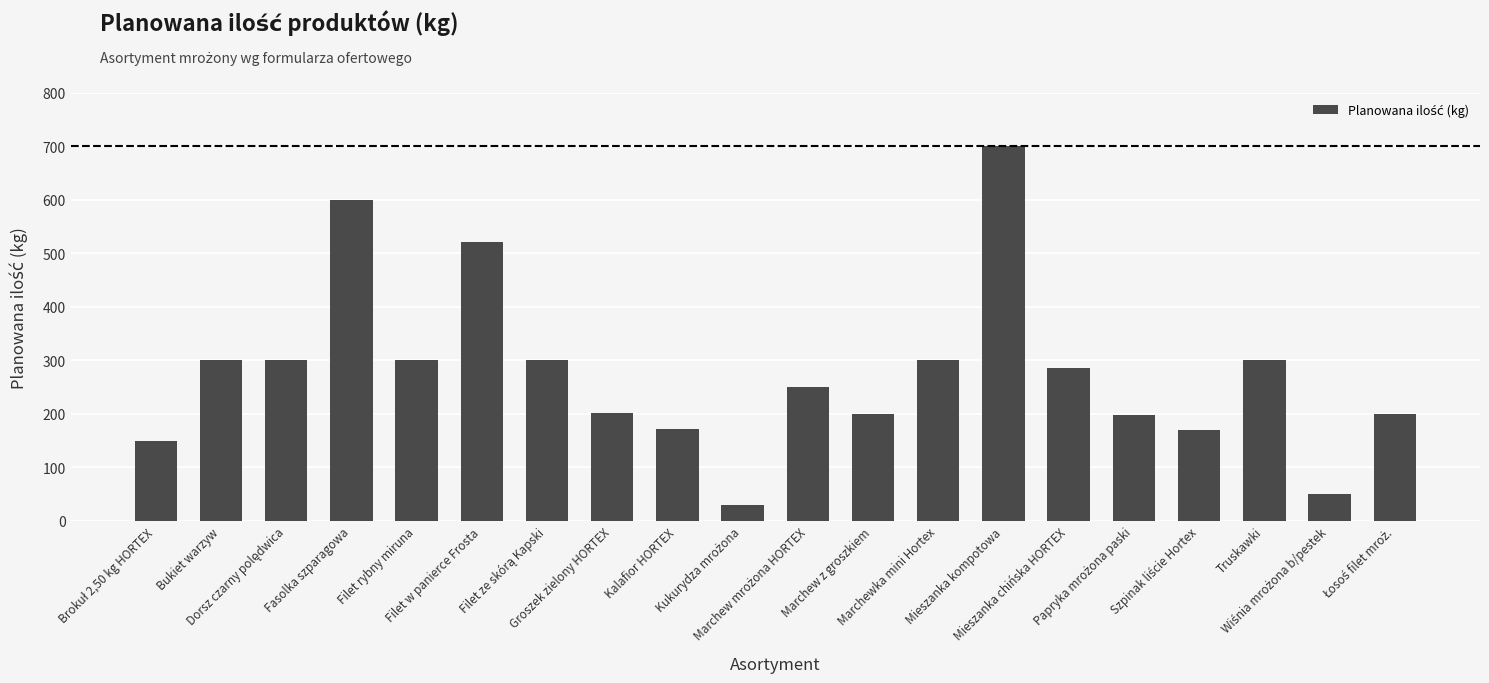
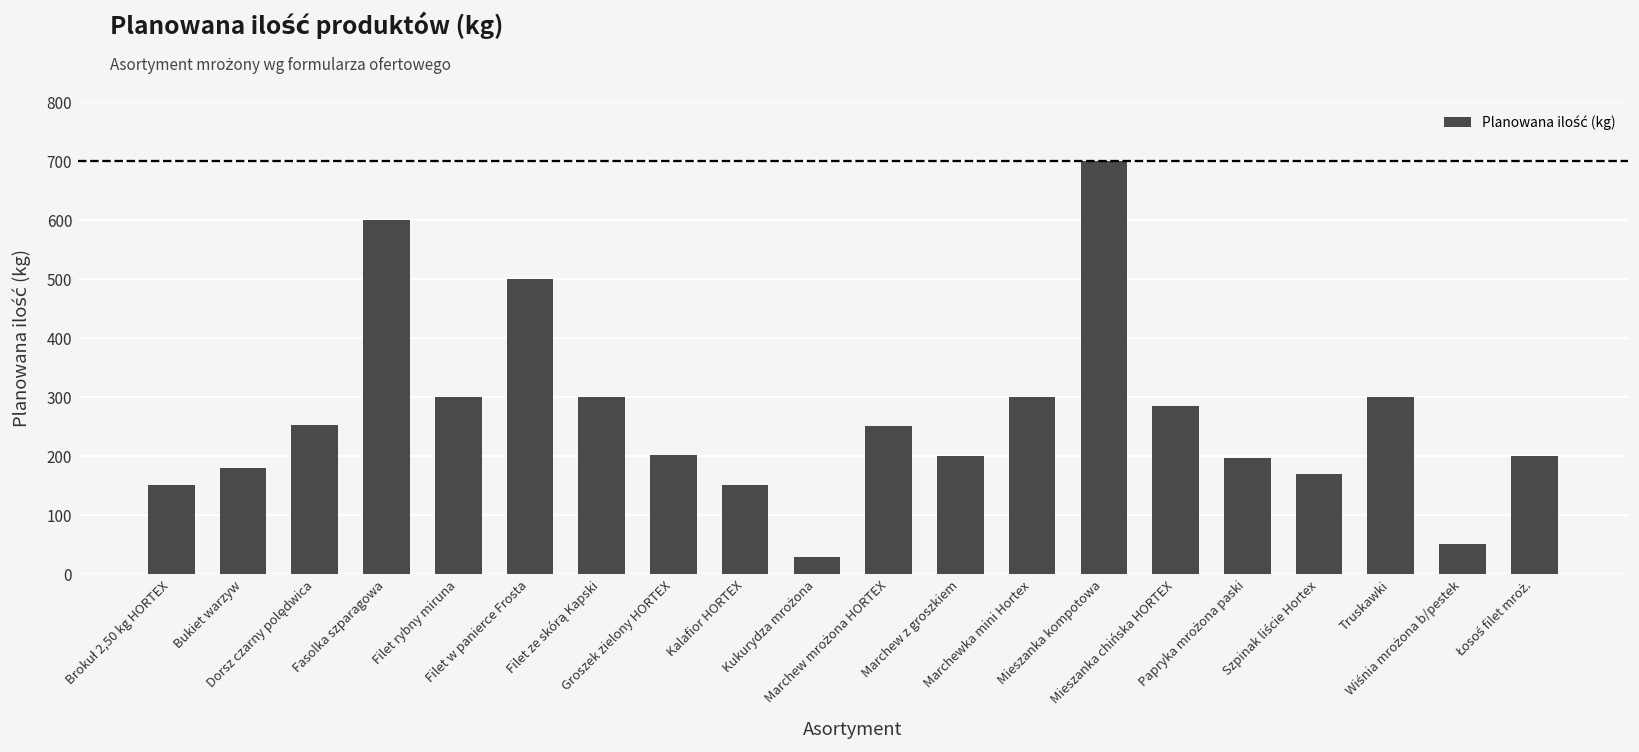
  {
    "Brokuł 2,50 kg HORTEX": 150,
-   "Bukiet warzyw": 300,
-   "Dorsz czarny polędwica": 300,
+   "Bukiet warzyw": 180,
+   "Dorsz czarny polędwica": 250,
    "Fasolka szparagowa": 600,
    "Filet rybny miruna": 300,
-   "Filet w panierce Frosta": 520,
+   "Filet w panierce Frosta": 500,
    "Filet ze skórą Kapski": 300,
    "Groszek zielony HORTEX": 200,
-   "Kalafior HORTEX": 170,
+   "Kalafior HORTEX": 150,
    "Kukurydza mrożona": 30,
    "Marchew mrożona HORTEX": 250,
    "Marchew z groszkiem": 200,
    "Marchewka mini Hortex": 300,
    "Mieszanka kompotowa": 700,
    "Mieszanka chińska HORTEX": 290,
    "Papryka mrożona paski": 200,
    "Szpinak liście Hortex": 170,
    "Truskawki": 300,
    "Wiśnia mrożona b/pestek": 50,
    "Łosoś filet mroż.": 200
  }
